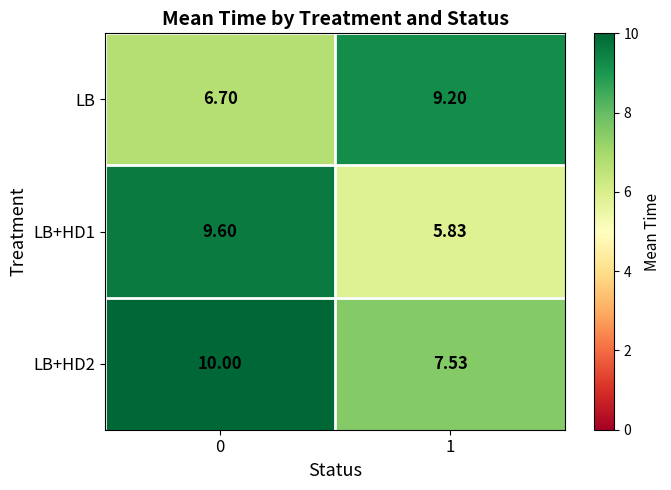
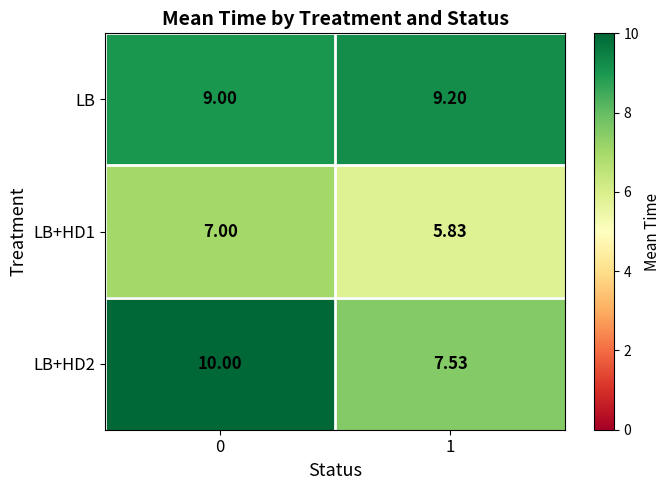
  {
    "LB": {
-     "0": 6.70,
+     "0": 9.00,
      "1": 9.20
    },
    "LB+HD1": {
-     "0": 9.60,
+     "0": 7.00,
      "1": 5.83
    },
    "LB+HD2": {
      "0": 10.00,
      "1": 7.53
    }
  }
